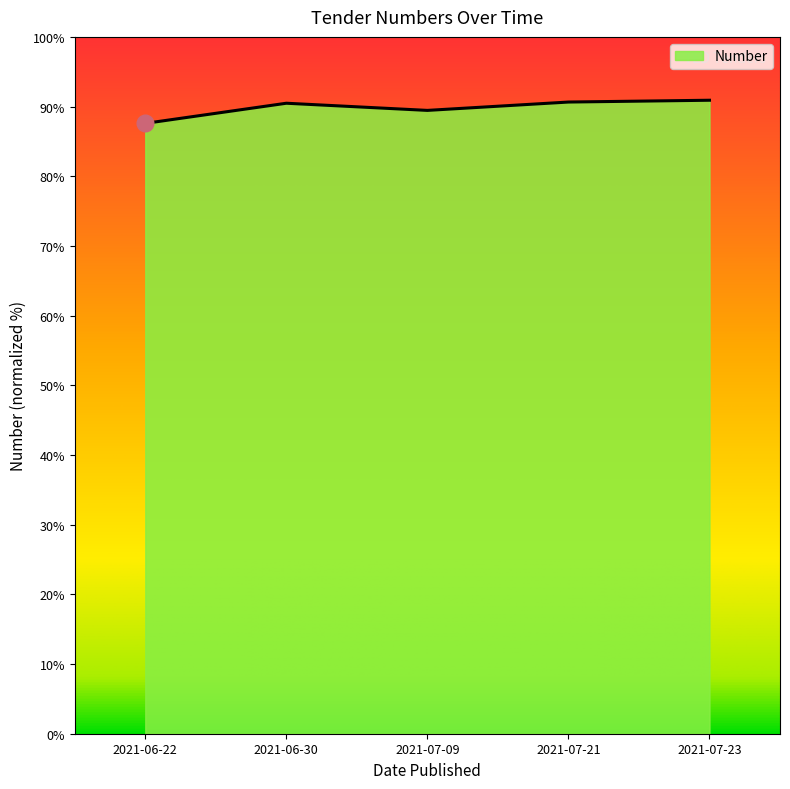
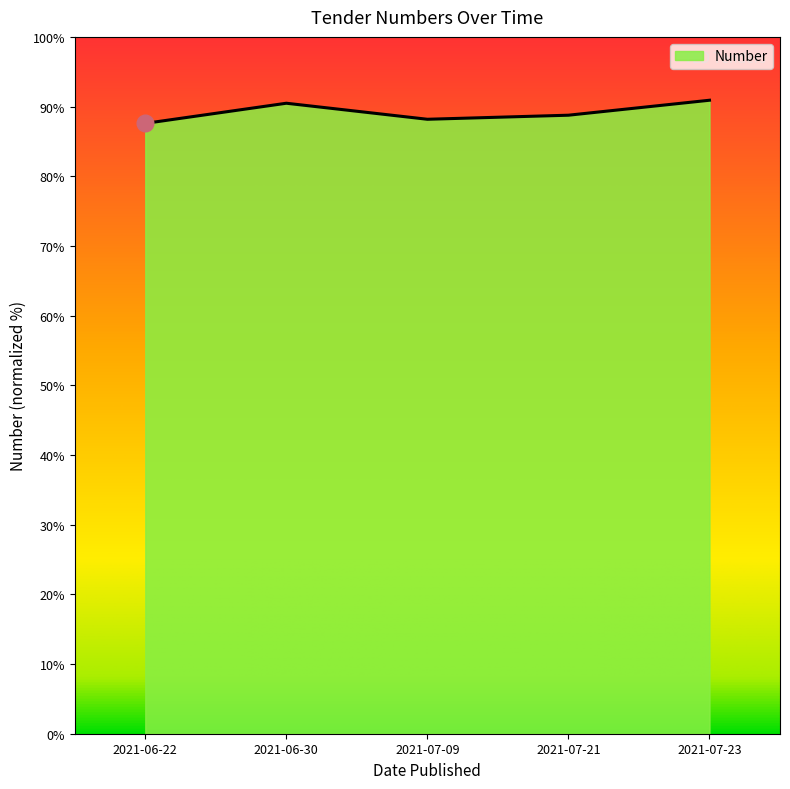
  {
    "Number": {
      "2021-06-30": "90%",
-     "2021-07-09": "89%",
-     "2021-07-21": "91%",
+     "2021-07-09": "88%",
+     "2021-07-21": "89%",
      "2021-07-23": "91%"
    }
  }
